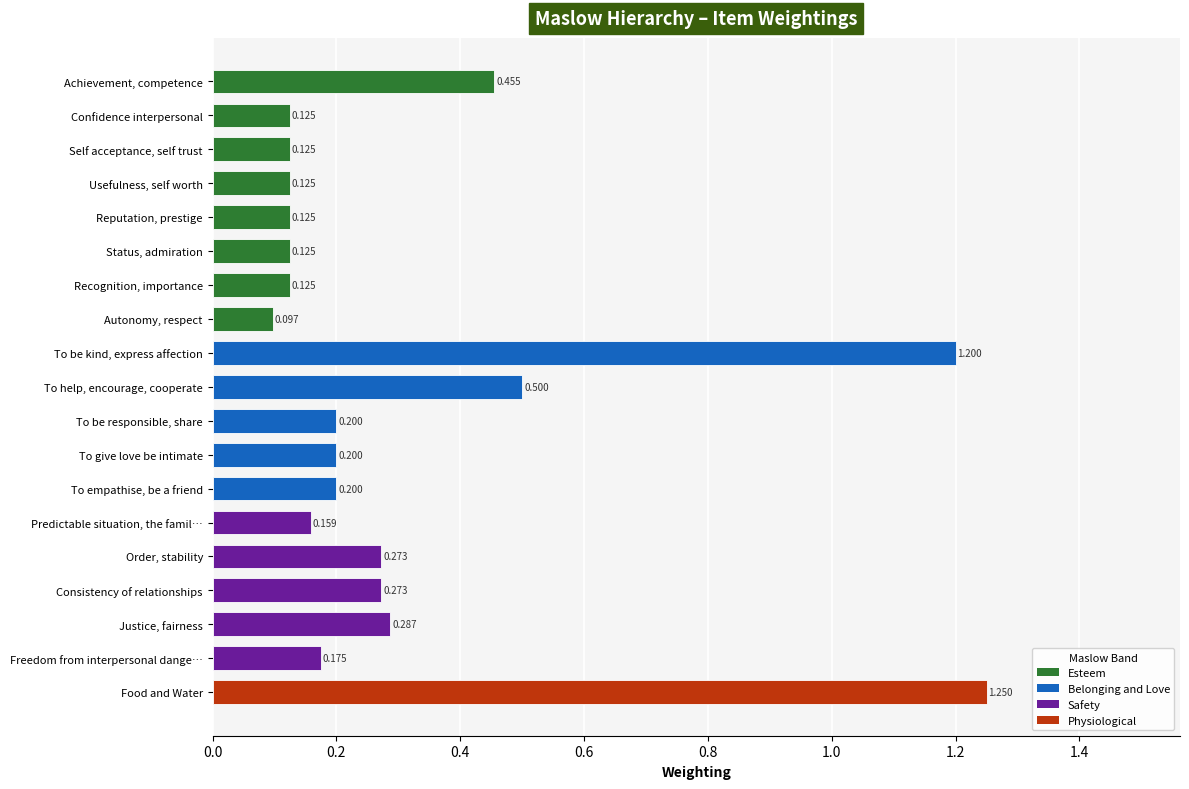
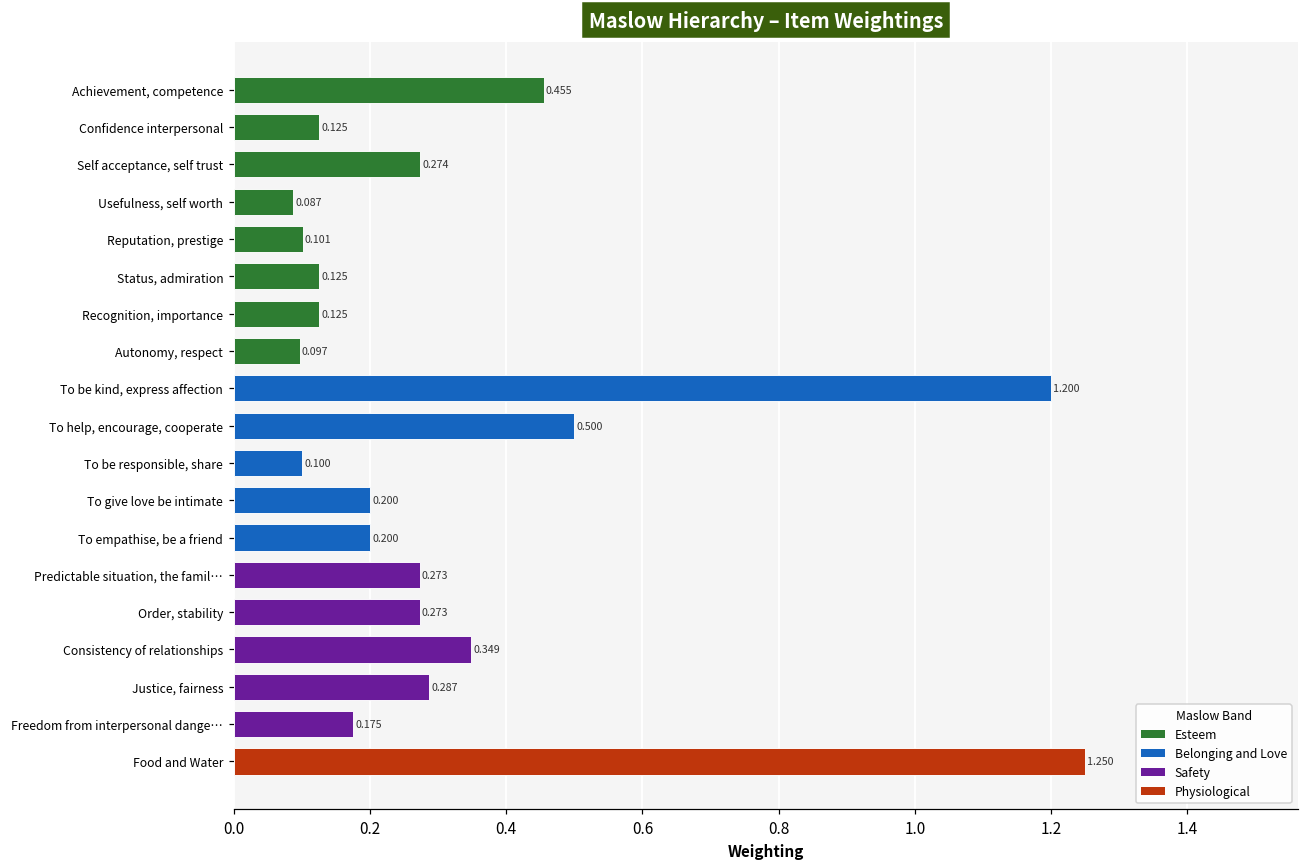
  {
    "Achievement, competence": 0.455,
    "Confidence interpersonal": 0.125,
-   "Self acceptance, self trust": 0.125,
-   "Usefulness, self worth": 0.125,
-   "Reputation, prestige": 0.125,
+   "Self acceptance, self trust": 0.274,
+   "Usefulness, self worth": 0.087,
+   "Reputation, prestige": 0.101,
    "Status, admiration": 0.125,
    "Recognition, importance": 0.125,
    "Autonomy, respect": 0.097,
    "To be kind, express affection": 1.200,
    "To help, encourage, cooperate": 0.500,
-   "To be responsible, share": 0.200,
+   "To be responsible, share": 0.100,
    "To give love be intimate": 0.200,
    "To empathise, be a friend": 0.200,
-   "Predictable situation, the famil…": 0.159,
+   "Predictable situation, the famil…": 0.273,
    "Order, stability": 0.273,
-   "Consistency of relationships": 0.273,
+   "Consistency of relationships": 0.349,
    "Justice, fairness": 0.287,
    "Freedom from interpersonal dange…": 0.175,
    "Food and Water": 1.250
  }
